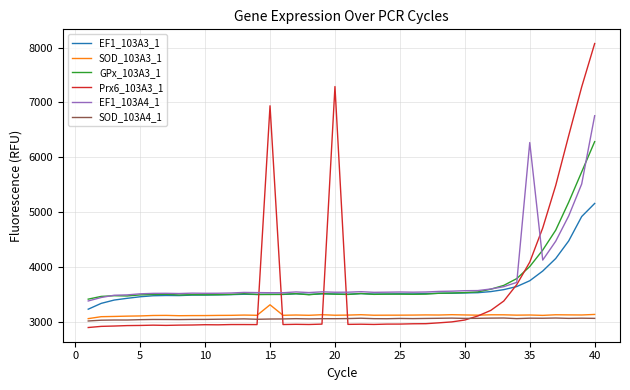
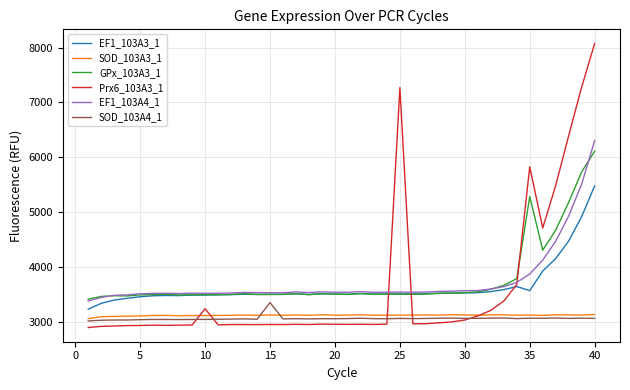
  {
    "EF1_103A3_1": {
-     "35": 3700,
-     "40": 5200
+     "35": 3600,
+     "40": 5500
    },
    "SOD_103A3_1": {
      "5": 3100,
      "10": 3100,
-     "15": 3300,
+     "15": 3100,
      "20": 3100,
      "25": 3100,
      "30": 3100,
      "35": 3100,
      "40": 3100
    },
    "GPx_103A3_1": {
-     "35": 4000,
-     "40": 6300
+     "35": 5300,
+     "40": 6100
    },
    "Prx6_103A3_1": {
      "5": 2900,
-     "10": 2900,
-     "15": 6900,
-     "20": 7300,
-     "25": 3000,
-     "35": 4100,
+     "10": 3200,
+     "15": 2900,
+     "20": 2900,
+     "25": 7300,
+     "35": 5800,
      "40": 8100
    },
    "EF1_103A4_1": {
-     "35": 6300,
-     "40": 6800
+     "35": 3900,
+     "40": 6300
    },
    "SOD_103A4_1": {
      "5": 3000,
      "10": 3000,
-     "15": 3000,
+     "15": 3300,
      "20": 3100,
      "25": 3100,
      "35": 3100,
      "40": 3100
    }
  }
